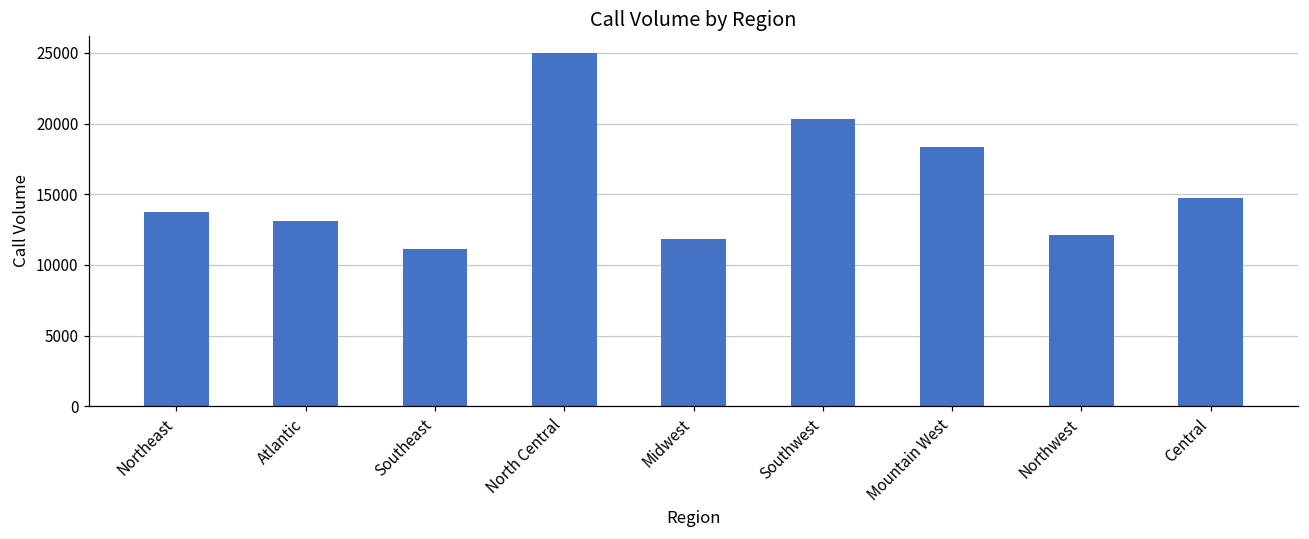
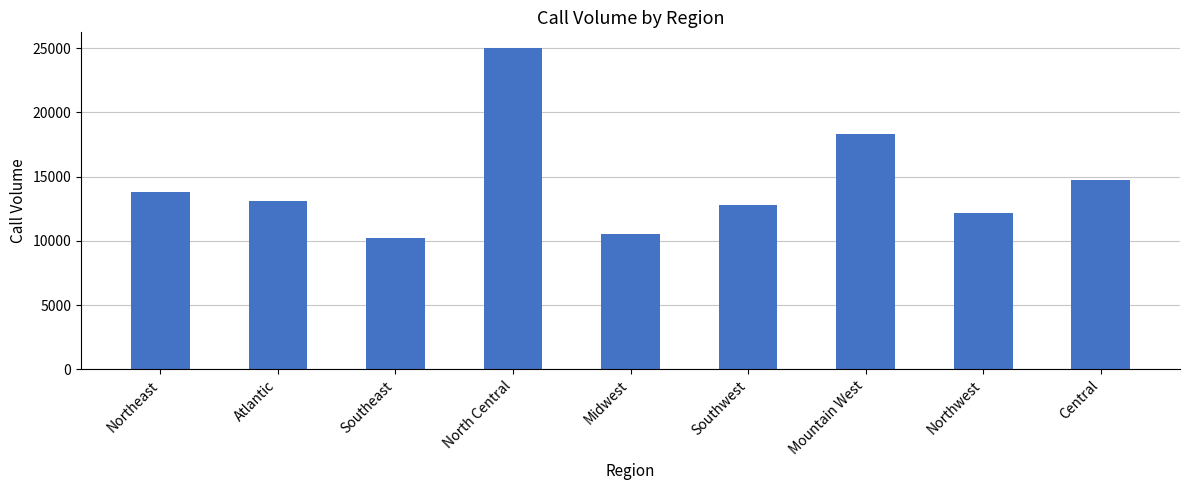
  {
    "Northeast": 13800,
    "Atlantic": 13100,
-   "Southeast": 11100,
+   "Southeast": 10200,
    "North Central": 25000,
-   "Midwest": 11800,
-   "Southwest": 20300,
+   "Midwest": 10500,
+   "Southwest": 12800,
    "Mountain West": 18300,
    "Northwest": 12100,
    "Central": 14700
  }
